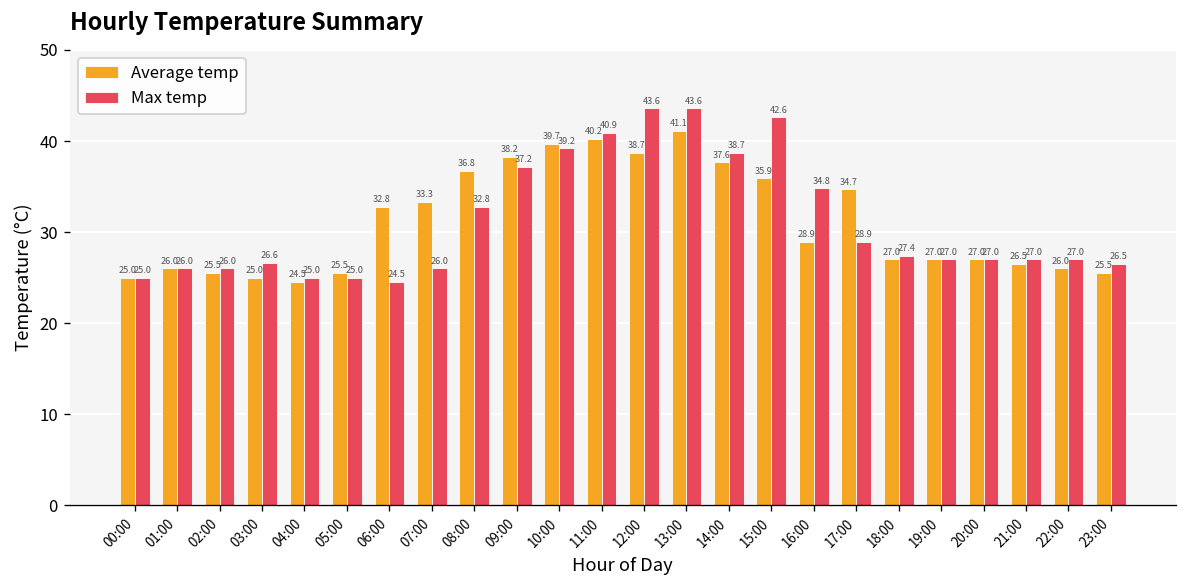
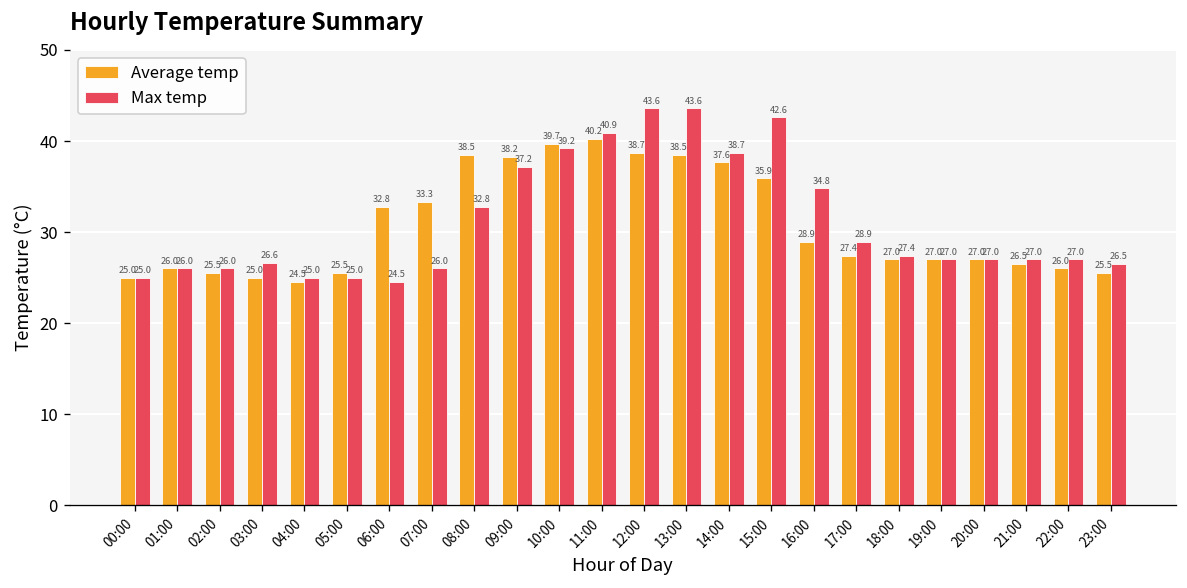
  {
    "Average temp": {
      "02:00": 25.5,
      "03:00": 25.0,
      "04:00": 24.5,
      "05:00": 25.5,
      "06:00": 32.8,
      "07:00": 33.3,
-     "08:00": 36.8,
+     "08:00": 38.5,
      "09:00": 38.2,
      "10:00": 39.7,
      "11:00": 40.2,
      "12:00": 38.7,
-     "13:00": 41.1,
+     "13:00": 38.5,
      "14:00": 37.6,
      "15:00": 35.9,
      "16:00": 28.9,
-     "17:00": 34.7,
+     "17:00": 27.4,
      "18:00": 27.0,
      "21:00": 26.5,
      "22:00": 26.0,
      "23:00": 25.5
    },
    "Max temp": {
      "02:00": 26.0,
      "03:00": 26.6,
      "04:00": 25.0,
      "05:00": 25.0,
      "06:00": 24.5,
      "07:00": 26.0,
      "08:00": 32.8,
      "09:00": 37.2,
      "10:00": 39.2,
      "11:00": 40.9,
      "12:00": 43.6,
      "13:00": 43.6,
      "14:00": 38.7,
      "15:00": 42.6,
      "16:00": 34.8,
      "17:00": 28.9,
      "18:00": 27.4,
      "21:00": 27.0,
      "22:00": 27.0,
      "23:00": 26.5
    }
  }
